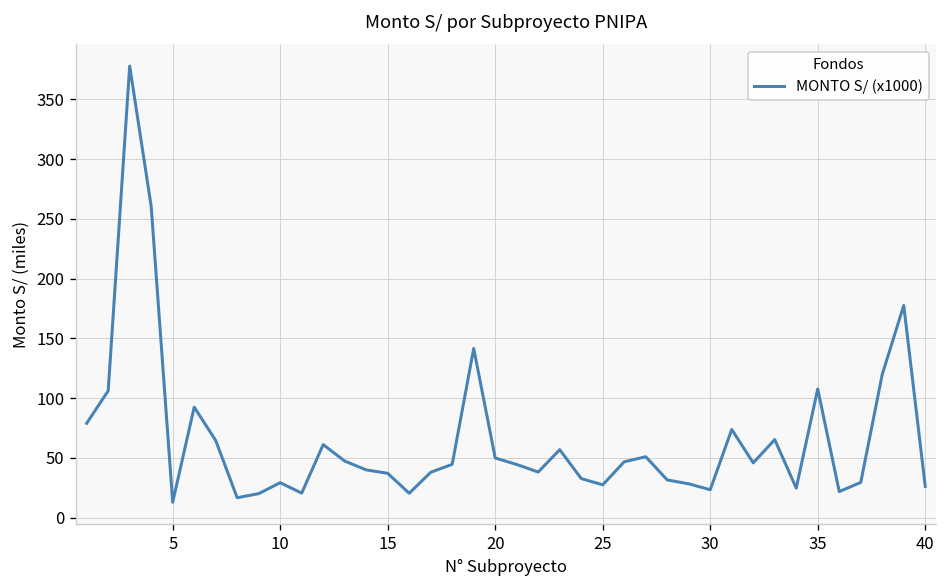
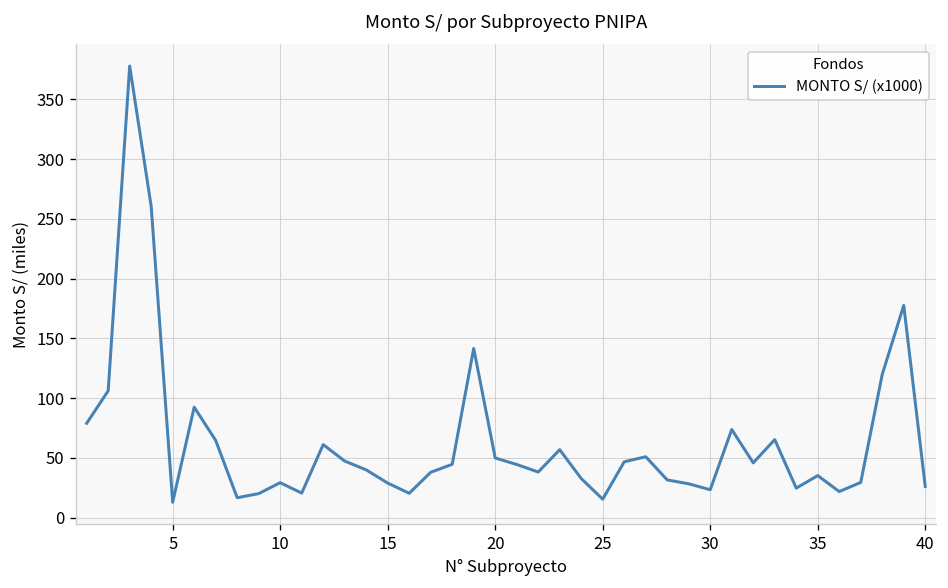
  {
    "5": 10,
    "10": 30,
-   "15": 40,
+   "15": 30,
    "20": 50,
-   "25": 30,
+   "25": 20,
    "30": 20,
-   "35": 110,
+   "35": 40,
    "40": 30
  }
